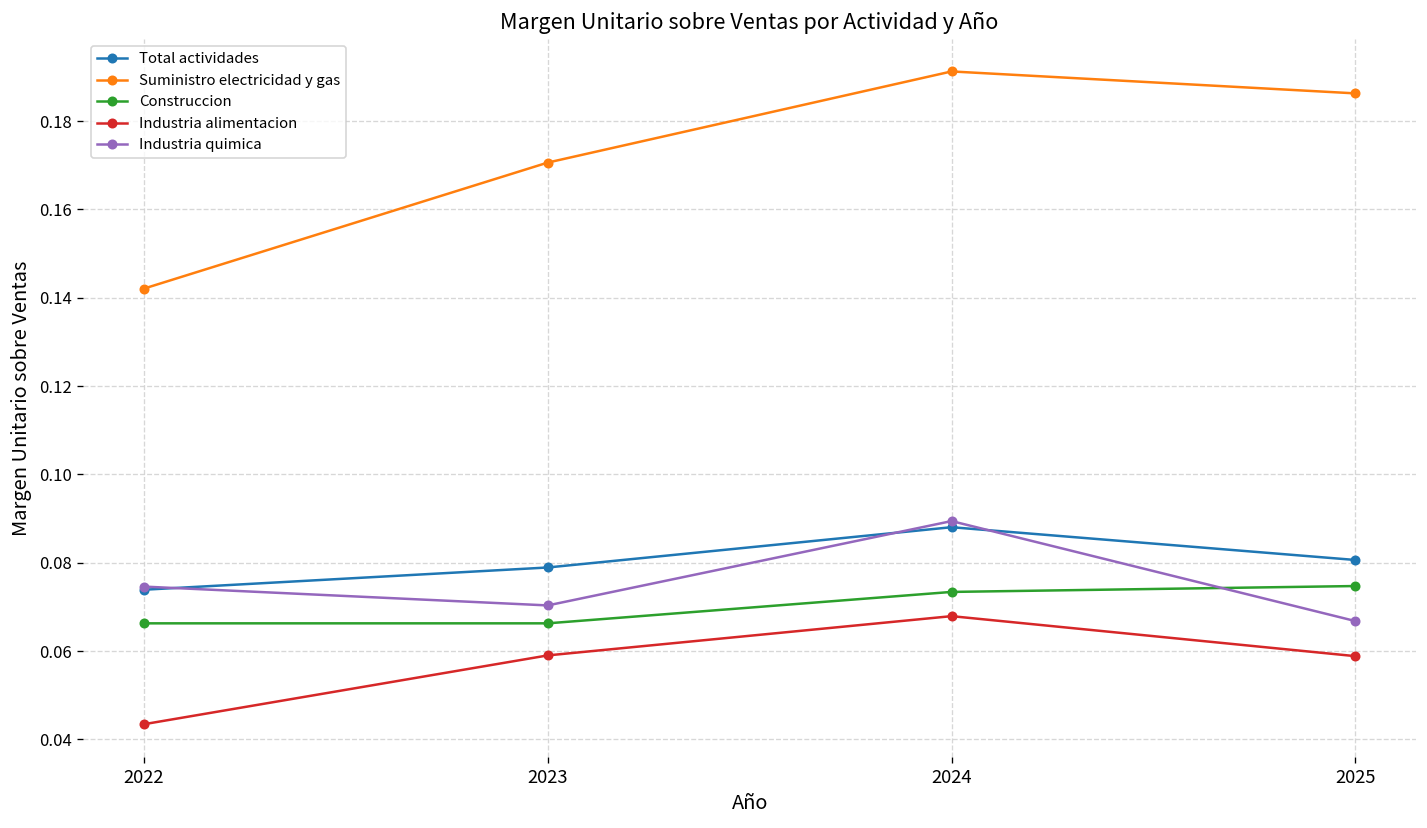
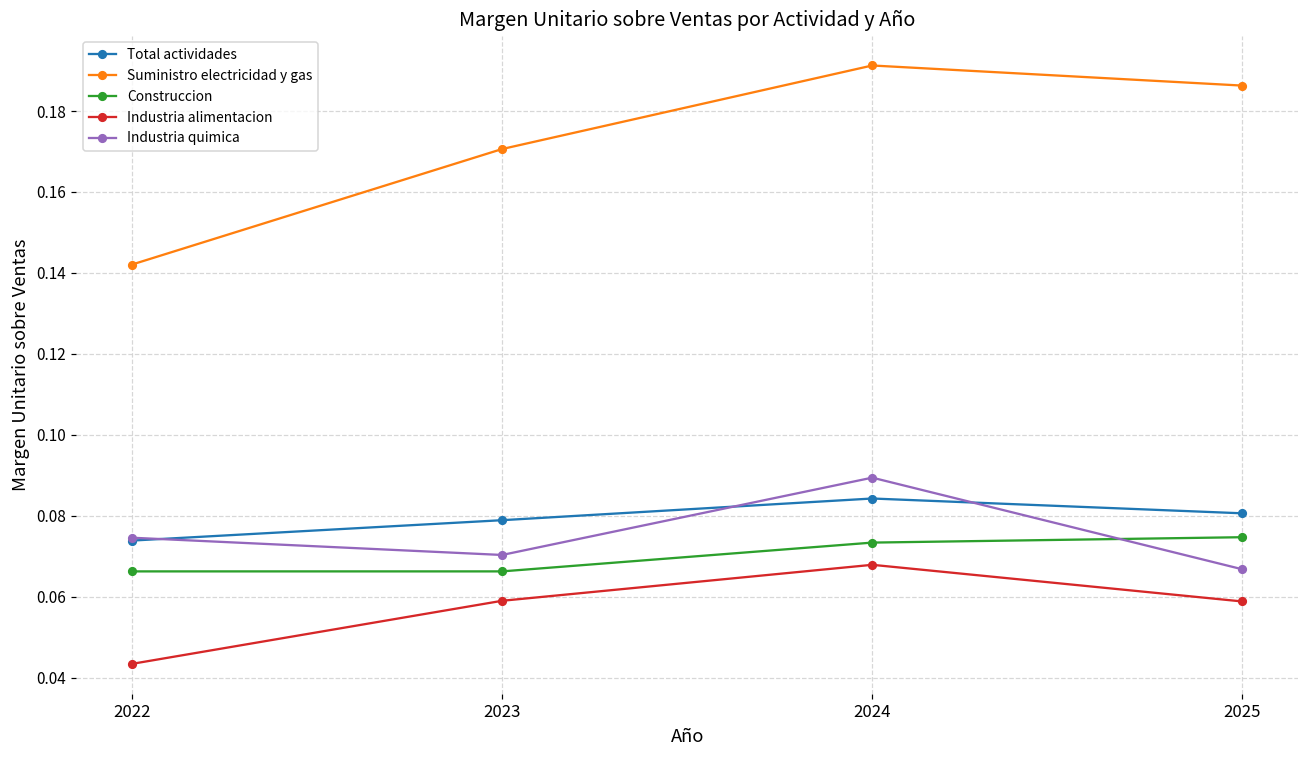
  {
    "Total actividades": {
      "2022": 0.074,
      "2023": 0.079,
-     "2024": 0.088,
+     "2024": 0.084,
      "2025": 0.081
    },
    "Suministro electricidad y gas": {
      "2022": 0.142,
      "2023": 0.171,
      "2024": 0.191,
      "2025": 0.186
    },
    "Construccion": {
      "2022": 0.066,
      "2023": 0.066,
      "2024": 0.073,
      "2025": 0.075
    },
    "Industria alimentacion": {
      "2022": 0.043,
      "2023": 0.059,
      "2024": 0.068,
      "2025": 0.059
    },
    "Industria quimica": {
      "2022": 0.075,
      "2023": 0.070,
      "2024": 0.089,
      "2025": 0.067
    }
  }
